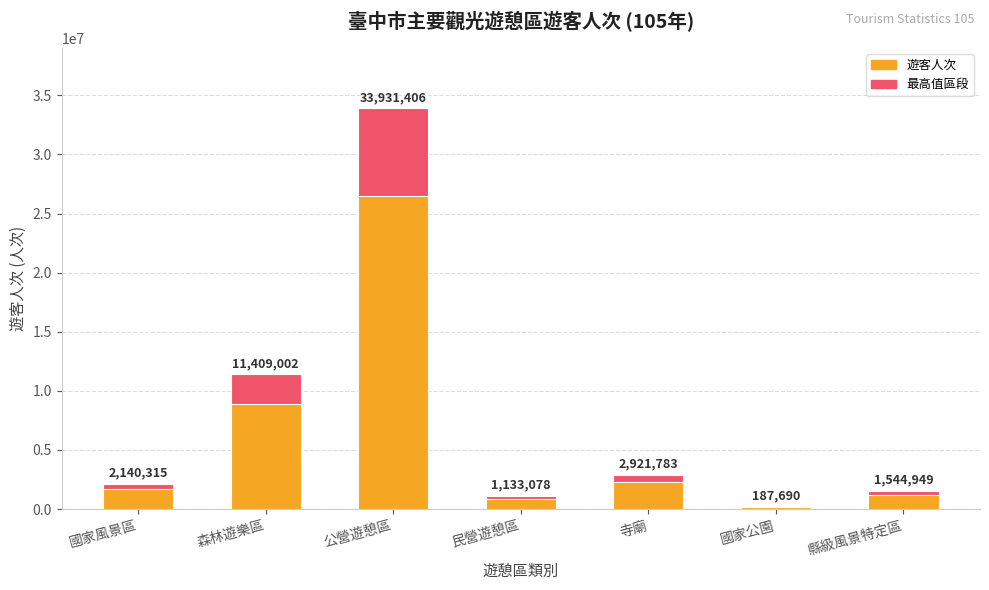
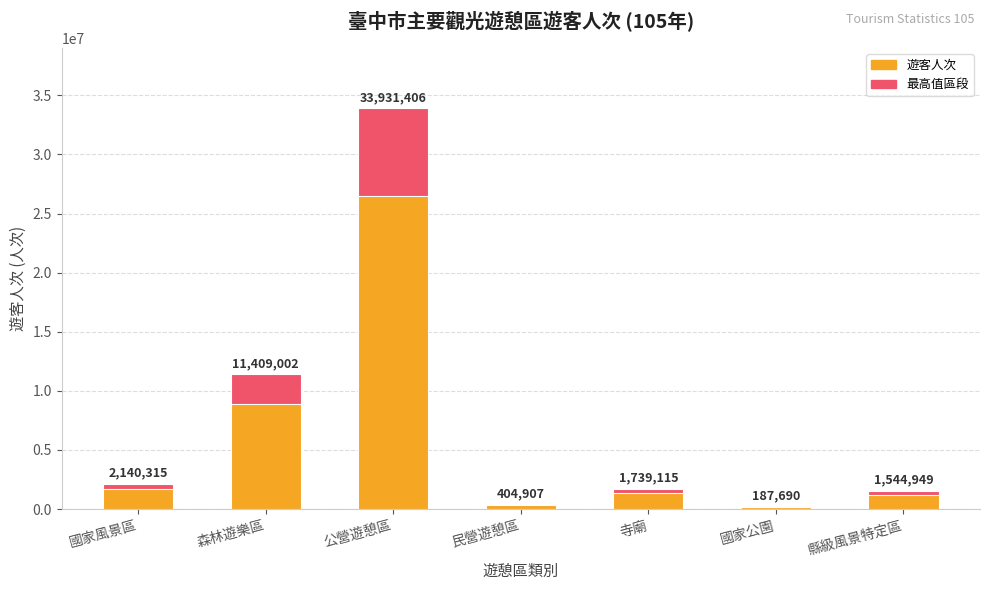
  {
    "遊客人次": {
      "國家風景區": "2,140,315",
      "森林遊樂區": "11,409,002",
      "公營遊憩區": "33,931,406",
-     "民營遊憩區": "1,133,078",
-     "寺廟": "2,921,783",
+     "民營遊憩區": "404,907",
+     "寺廟": "1,739,115",
      "國家公園": "187,690",
      "縣級風景特定區": "1,544,949"
    }
  }
